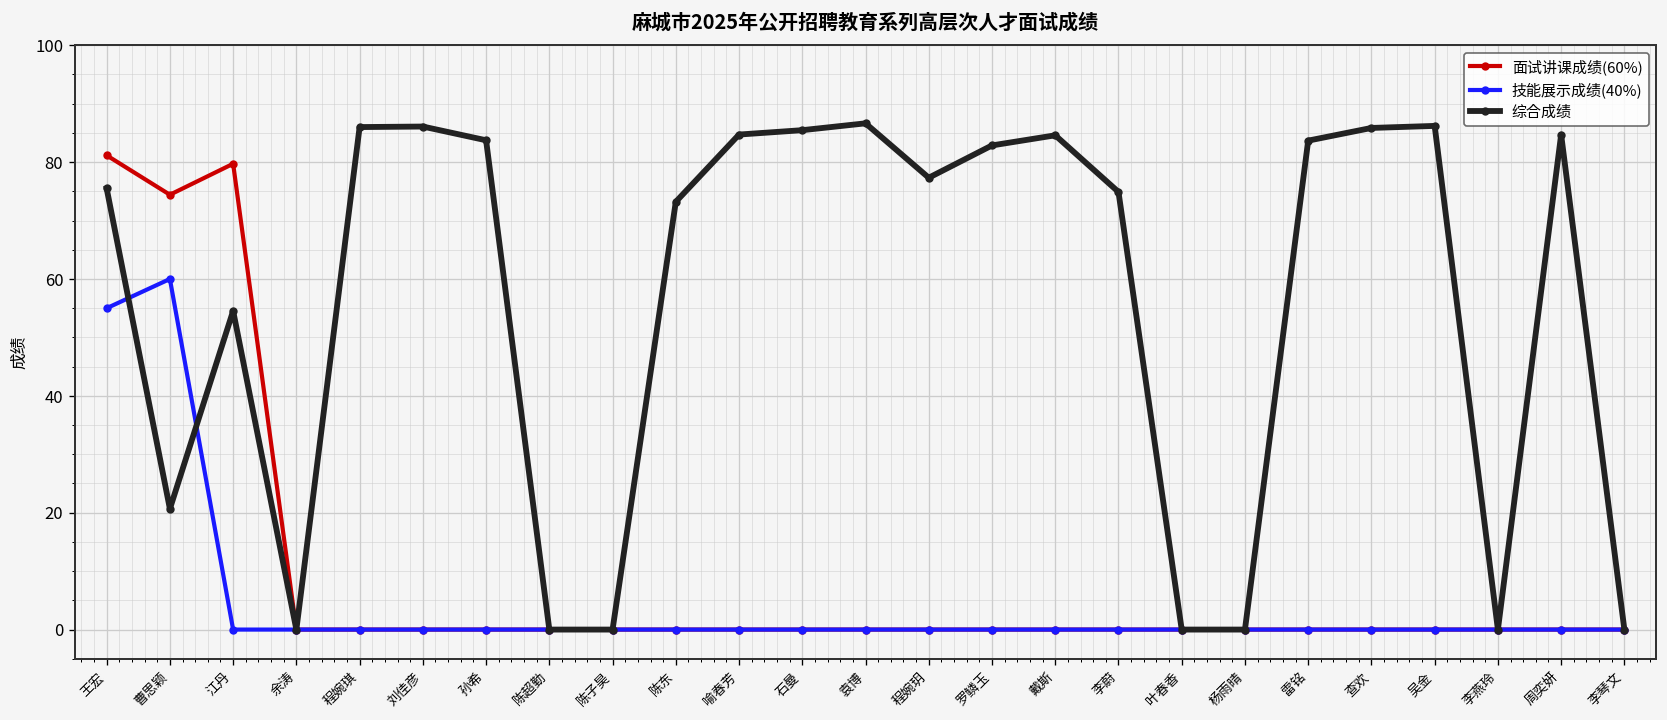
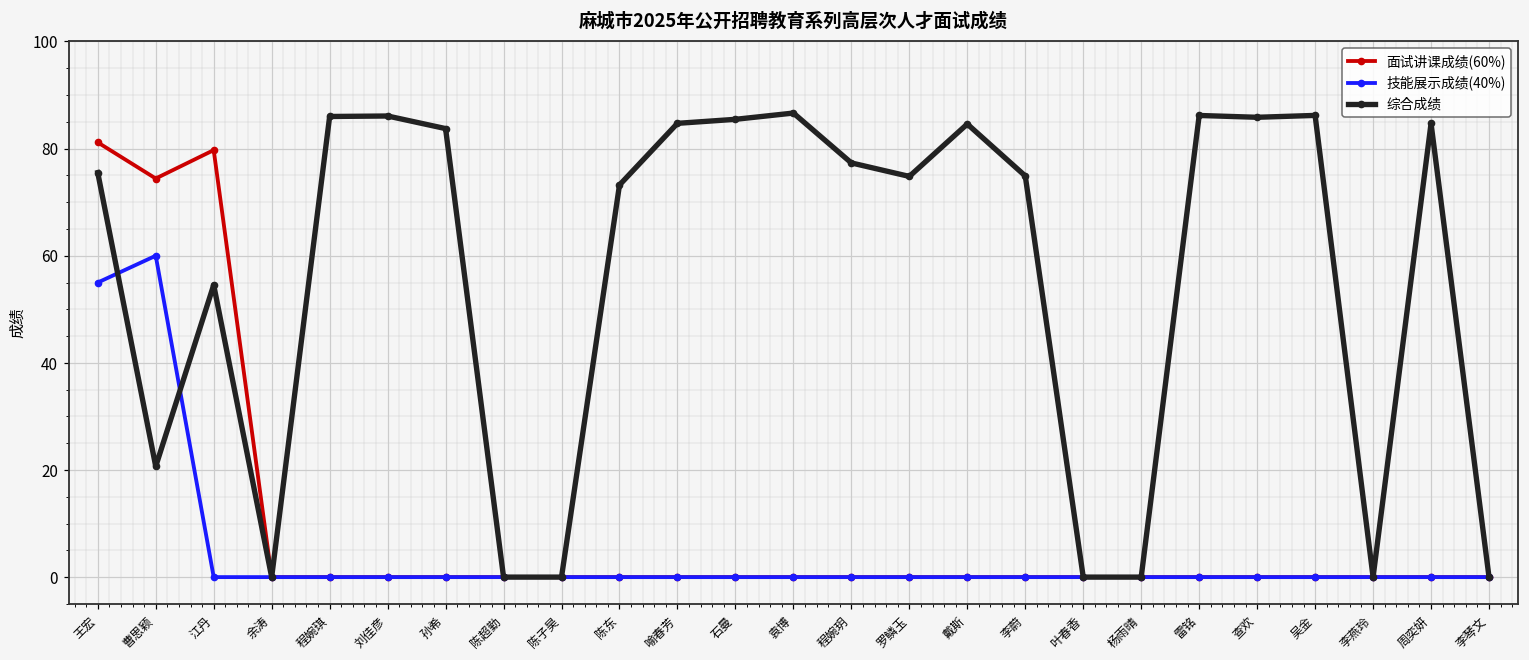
  {
    "面试讲课成绩(60%)": {
      "王宏": 81,
      "曹思颖": 74,
      "江丹": 80
    },
    "技能展示成绩(40%)": {
      "王宏": 55,
      "曹思颖": 60,
      "江丹": 0
    },
    "综合成绩": {
      "王宏": 76,
      "曹思颖": 21,
      "江丹": 55,
      "程婉琪": 86,
      "刘佳彦": 86,
      "孙希": 84,
      "陈东": 73,
      "喻春芳": 85,
      "石曼": 85,
      "袁博": 87,
      "程婉玥": 77,
-     "罗鳞玉": 83,
+     "罗鳞玉": 75,
      "戴斯": 85,
      "李蔚": 75,
-     "雷铭": 84,
+     "雷铭": 86,
      "查欢": 86,
      "吴金": 86,
      "周奕妍": 85
    }
  }
